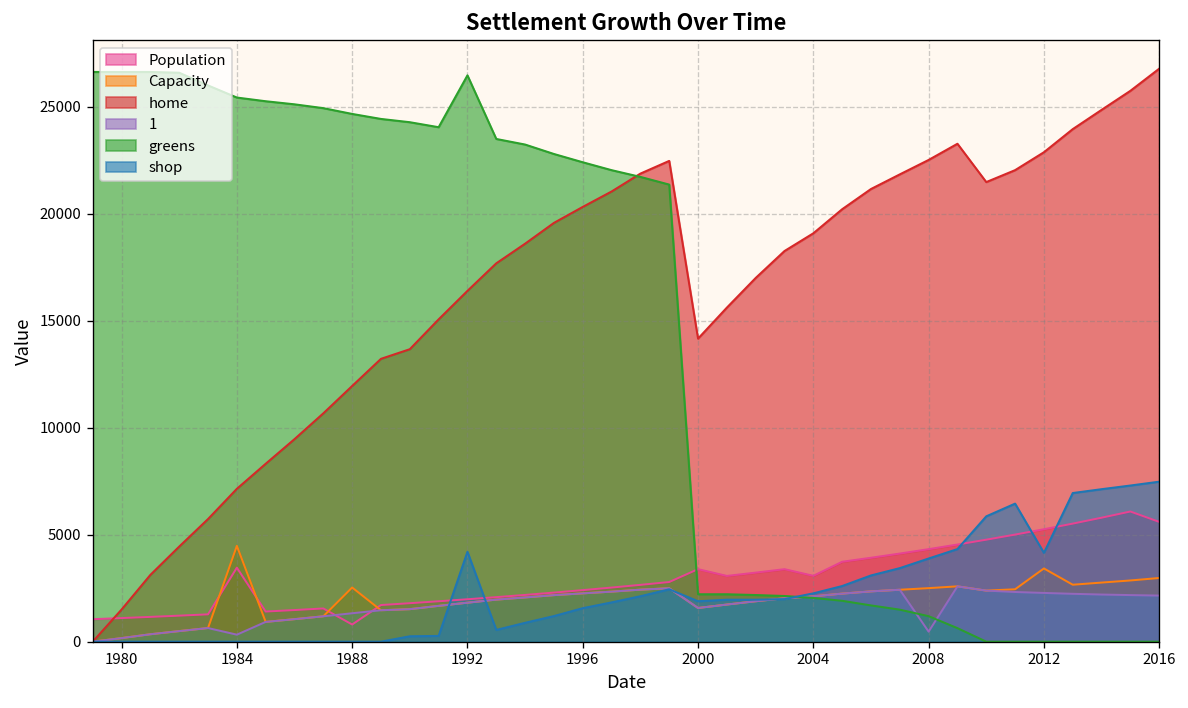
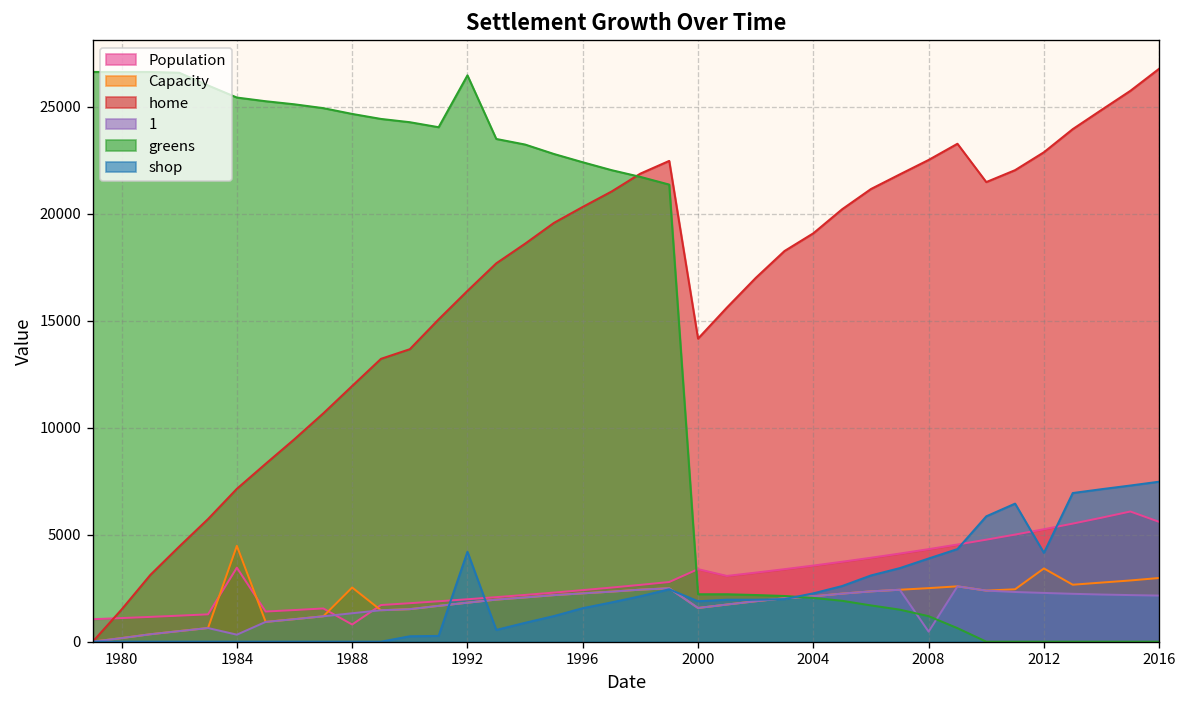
  {
    "Population": {
      "1980": 1100,
      "1984": 3500,
      "1988": 800,
      "1992": 2000,
      "1996": 2400,
      "2000": 3400,
-     "2004": 3100,
+     "2004": 3600,
      "2008": 4300,
      "2012": 5300,
      "2016": 5600
    },
    "Capacity": {
      "1984": 4500,
      "1988": 2500,
      "2008": 2500,
      "2012": 3400,
      "2016": 3000
    },
    "home": {
      "1980": 1500,
      "1984": 7100,
      "1988": 12000,
      "1992": 16400,
      "1996": 20300,
      "2000": 14200,
      "2004": 19100,
      "2008": 22500,
      "2012": 22900,
      "2016": 26800
    },
    "1": {
      "1984": 300,
      "1988": 1300,
      "2008": 500,
      "2012": 2300,
      "2016": 2200
    },
    "greens": {
      "1984": 25400,
      "1988": 24700,
      "1992": 26500,
      "1996": 22400,
      "2000": 2200,
      "2008": 1200,
      "2012": 0,
      "2016": 0
    },
    "shop": {
      "1980": 0,
      "1984": 0,
      "1988": 0,
      "1992": 4200,
      "1996": 1600,
      "2000": 1900,
      "2008": 3900,
      "2012": 4200,
      "2016": 7500
    }
  }
